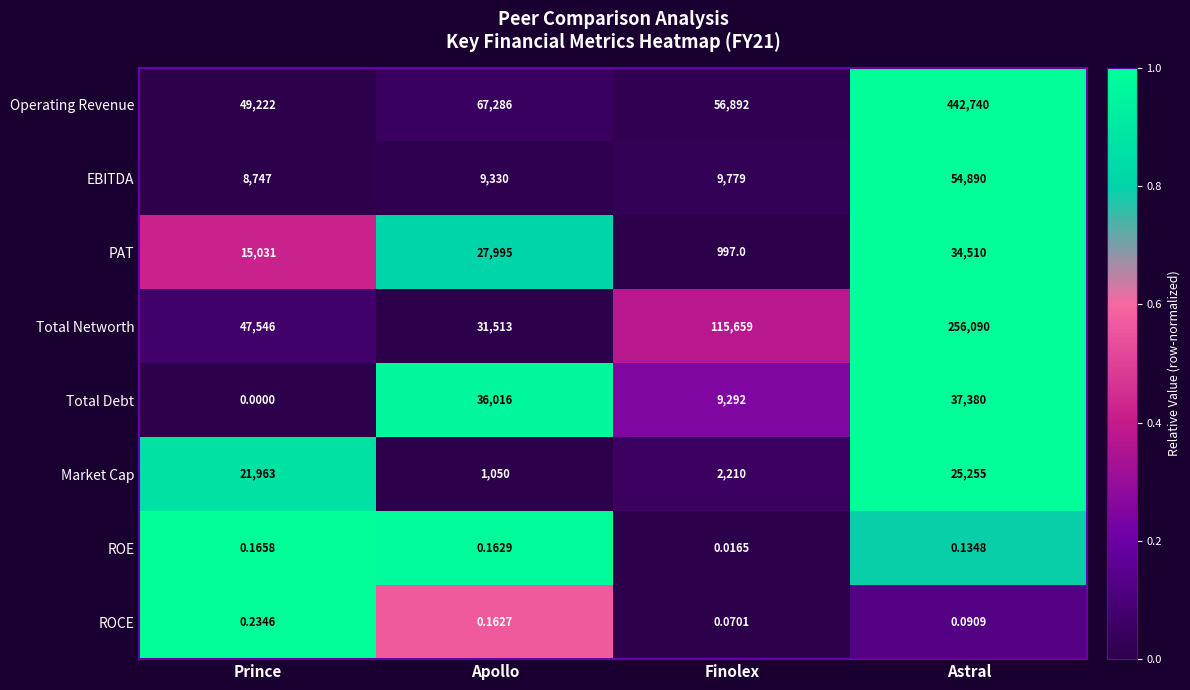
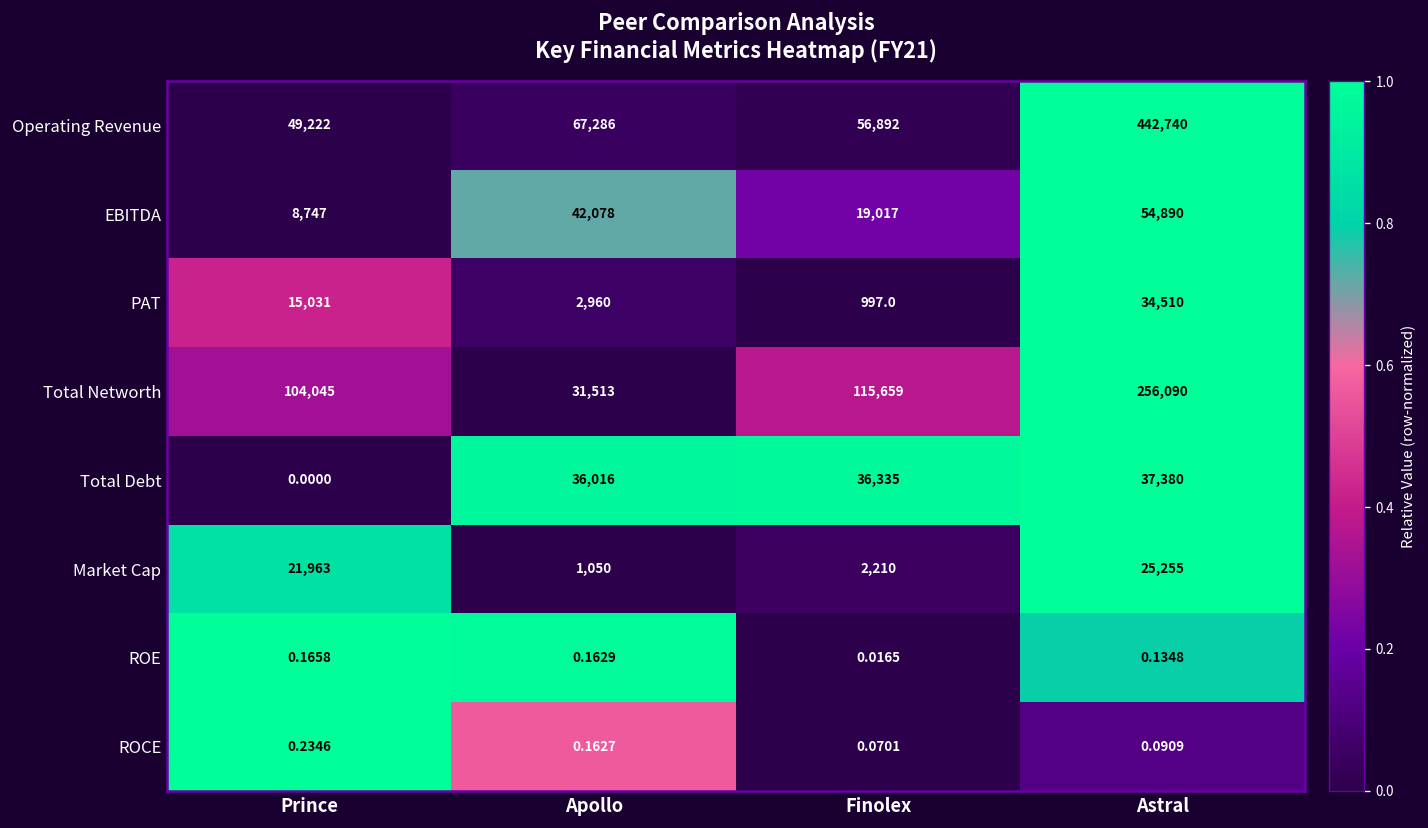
  {
    "Operating Revenue": {
      "Prince": "49,222",
      "Apollo": "67,286",
      "Finolex": "56,892",
      "Astral": "442,740"
    },
    "EBITDA": {
      "Prince": "8,747",
-     "Apollo": "9,330",
-     "Finolex": "9,779",
+     "Apollo": "42,078",
+     "Finolex": "19,017",
      "Astral": "54,890"
    },
    "PAT": {
      "Prince": "15,031",
-     "Apollo": "27,995",
+     "Apollo": "2,960",
      "Finolex": "997.0",
      "Astral": "34,510"
    },
    "Total Networth": {
-     "Prince": "47,546",
+     "Prince": "104,045",
      "Apollo": "31,513",
      "Finolex": "115,659",
      "Astral": "256,090"
    },
    "Total Debt": {
      "Prince": "0.0000",
      "Apollo": "36,016",
-     "Finolex": "9,292",
+     "Finolex": "36,335",
      "Astral": "37,380"
    },
    "Market Cap": {
      "Prince": "21,963",
      "Apollo": "1,050",
      "Finolex": "2,210",
      "Astral": "25,255"
    },
    "ROE": {
      "Prince": "0.1658",
      "Apollo": "0.1629",
      "Finolex": "0.0165",
      "Astral": "0.1348"
    },
    "ROCE": {
      "Prince": "0.2346",
      "Apollo": "0.1627",
      "Finolex": "0.0701",
      "Astral": "0.0909"
    }
  }
